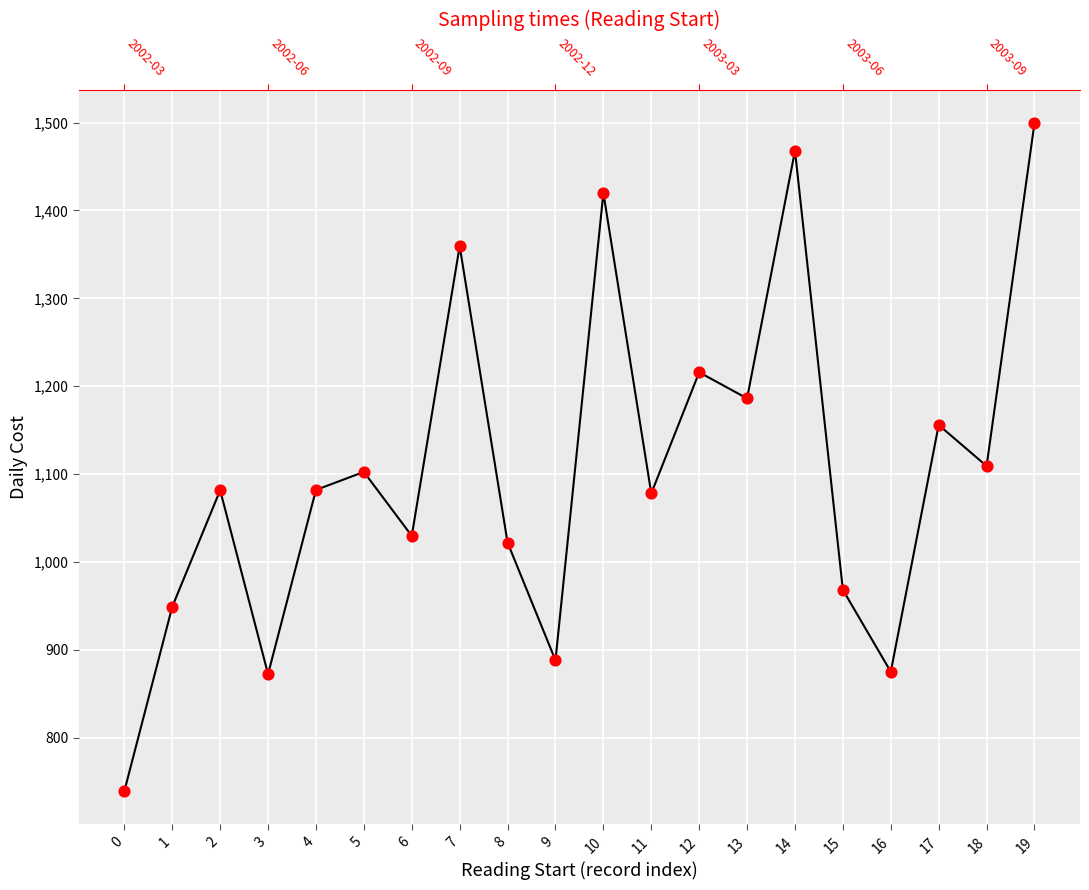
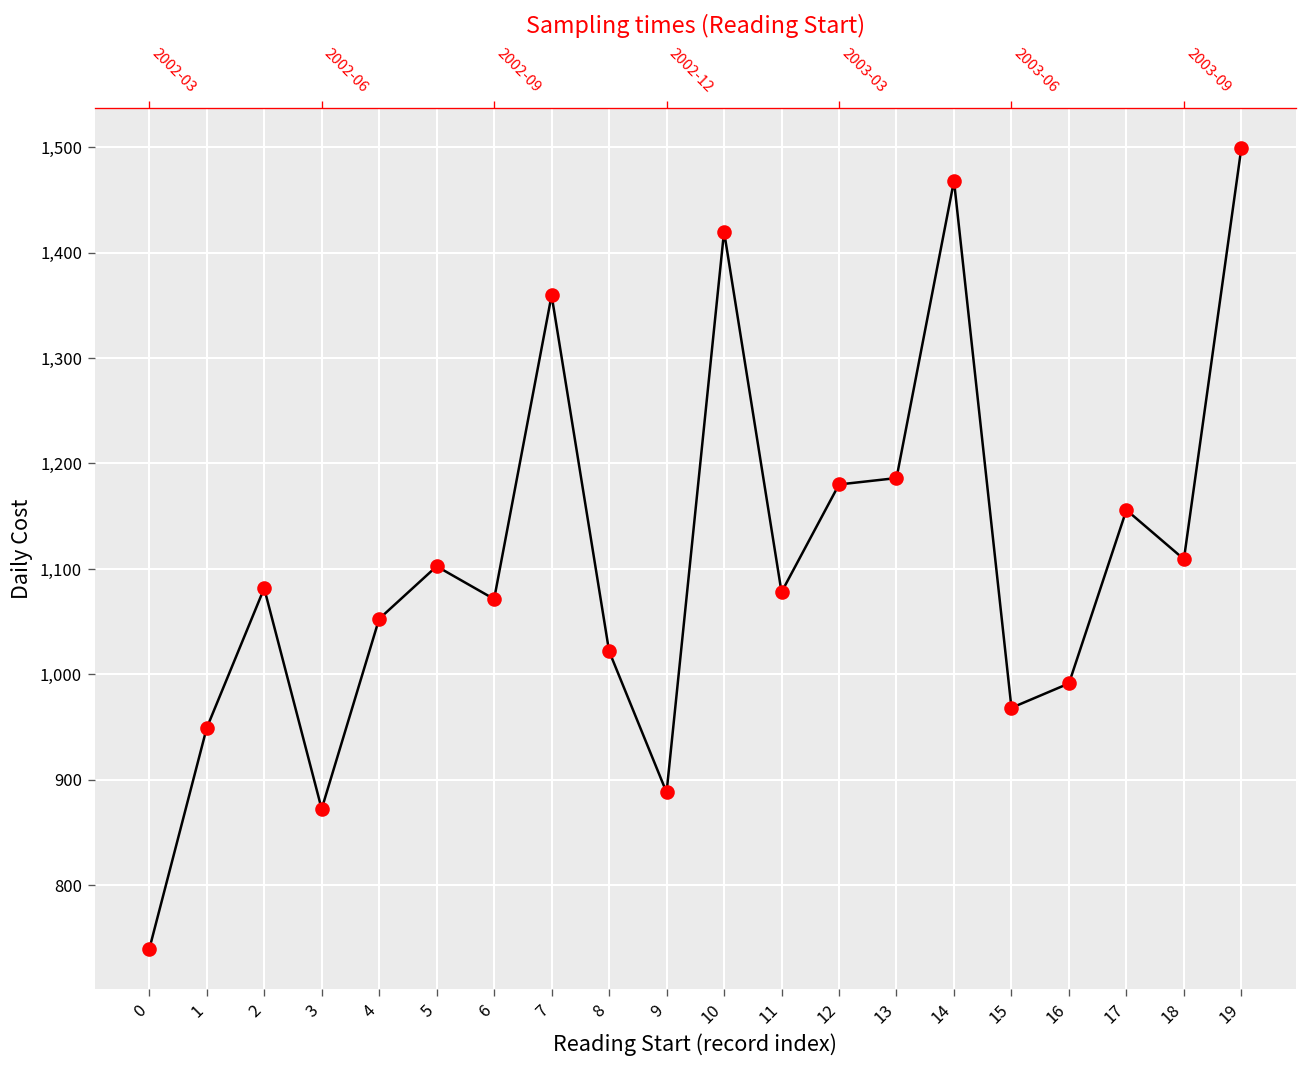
  {
    "0": "740",
    "1": "950",
    "2": "1,080",
    "3": "870",
-   "4": "1,080",
+   "4": "1,050",
    "5": "1,100",
-   "6": "1,030",
+   "6": "1,070",
    "7": "1,360",
    "8": "1,020",
    "9": "890",
    "10": "1,420",
    "11": "1,080",
-   "12": "1,220",
+   "12": "1,180",
    "13": "1,190",
    "14": "1,470",
    "15": "970",
-   "16": "880",
+   "16": "990",
    "17": "1,160",
    "18": "1,110",
    "19": "1,500"
  }
